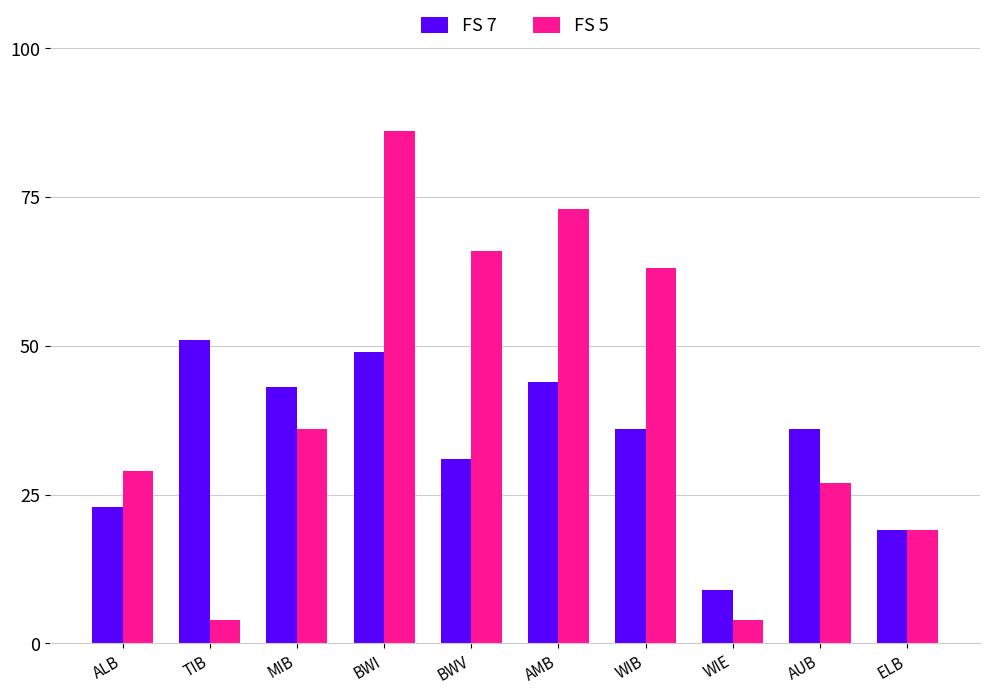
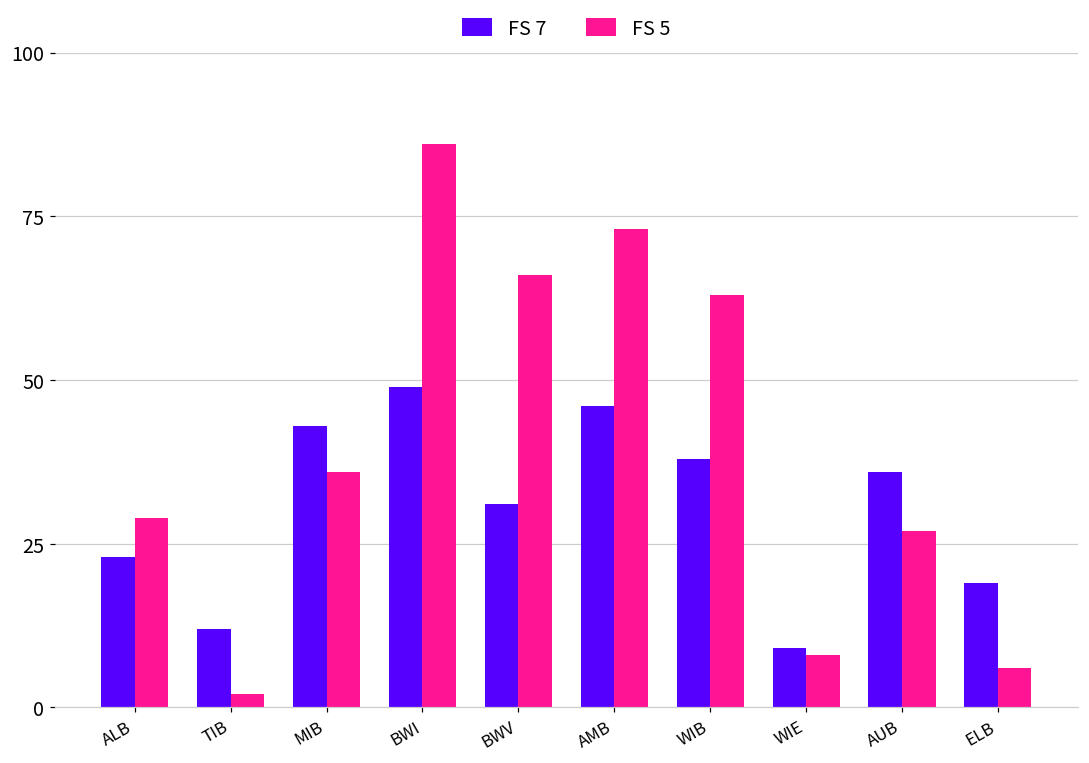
  {
    "FS 7": {
      "ALB": 23,
-     "TIB": 51,
+     "TIB": 12,
      "MIB": 43,
      "BWI": 49,
      "BWV": 31,
-     "AMB": 44,
-     "WIB": 36,
+     "AMB": 46,
+     "WIB": 38,
      "WIE": 9,
      "AUB": 36,
      "ELB": 19
    },
    "FS 5": {
      "ALB": 29,
-     "TIB": 4,
+     "TIB": 2,
      "MIB": 36,
      "BWI": 86,
      "BWV": 66,
      "AMB": 73,
      "WIB": 63,
-     "WIE": 4,
+     "WIE": 8,
      "AUB": 27,
-     "ELB": 19
+     "ELB": 6
    }
  }
